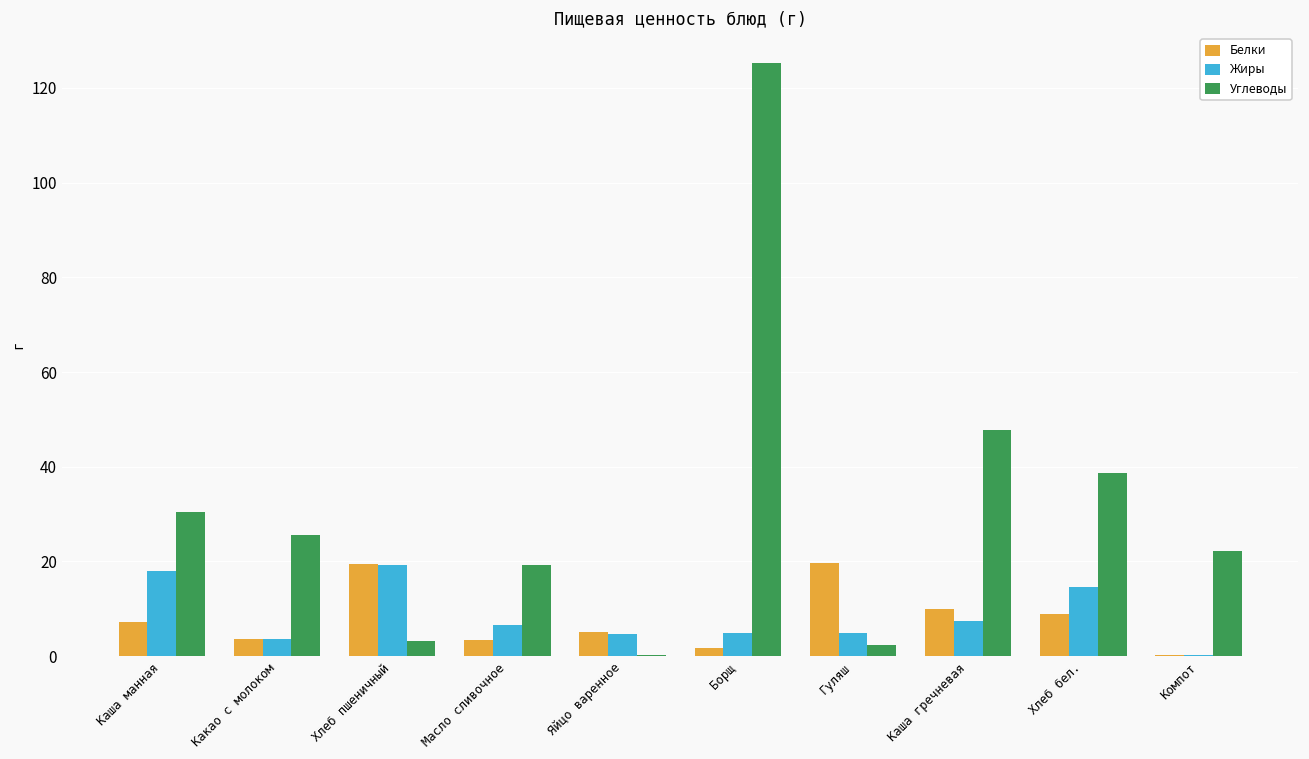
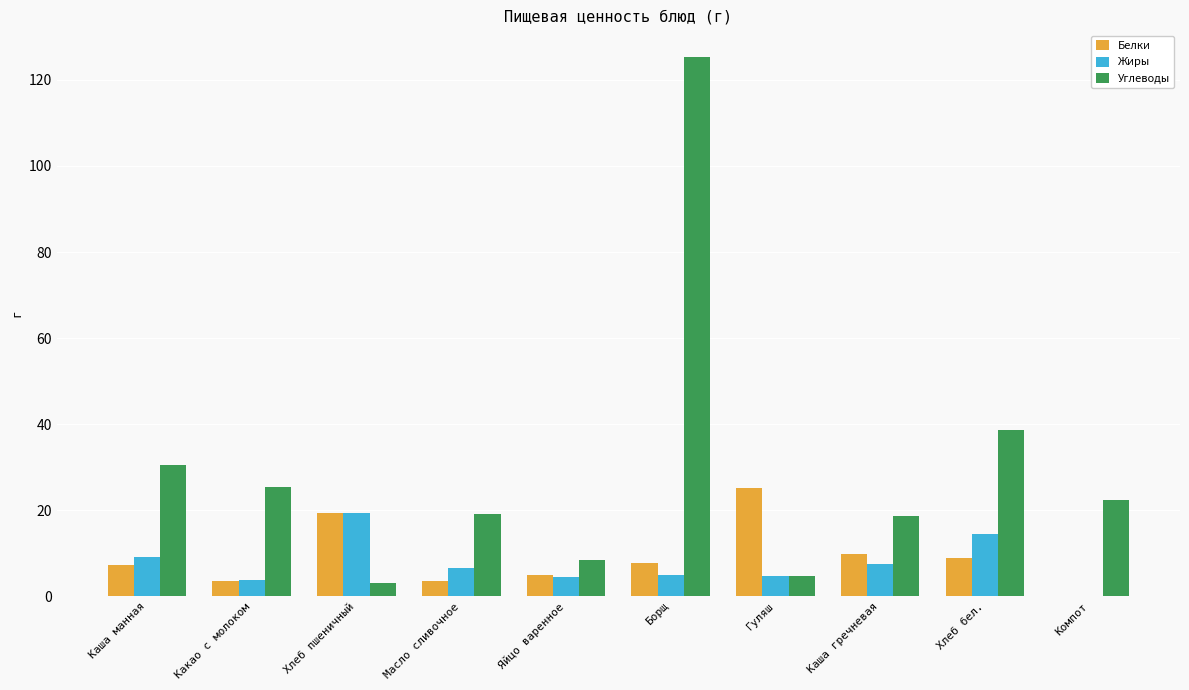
  {
    "Белки": {
      "Каша манная": 7,
      "Какао с молоком": 4,
      "Хлеб пшеничный": 20,
      "Масло сливочное": 4,
      "Яйцо варенное": 5,
-     "Борщ": 2,
-     "Гуляш": 20,
+     "Борщ": 8,
+     "Гуляш": 25,
      "Каша гречневая": 10,
      "Хлеб бел.": 9
    },
    "Жиры": {
-     "Каша манная": 18,
+     "Каша манная": 9,
      "Какао с молоком": 4,
      "Хлеб пшеничный": 19,
      "Масло сливочное": 7,
      "Яйцо варенное": 5,
      "Борщ": 5,
      "Гуляш": 5,
      "Каша гречневая": 7,
      "Хлеб бел.": 15
    },
    "Углеводы": {
      "Каша манная": 31,
      "Какао с молоком": 25,
      "Хлеб пшеничный": 3,
      "Масло сливочное": 19,
-     "Яйцо варенное": 0,
+     "Яйцо варенное": 8,
      "Борщ": 125,
-     "Гуляш": 2,
-     "Каша гречневая": 48,
+     "Гуляш": 5,
+     "Каша гречневая": 19,
      "Хлеб бел.": 39,
      "Компот": 22
    }
  }
